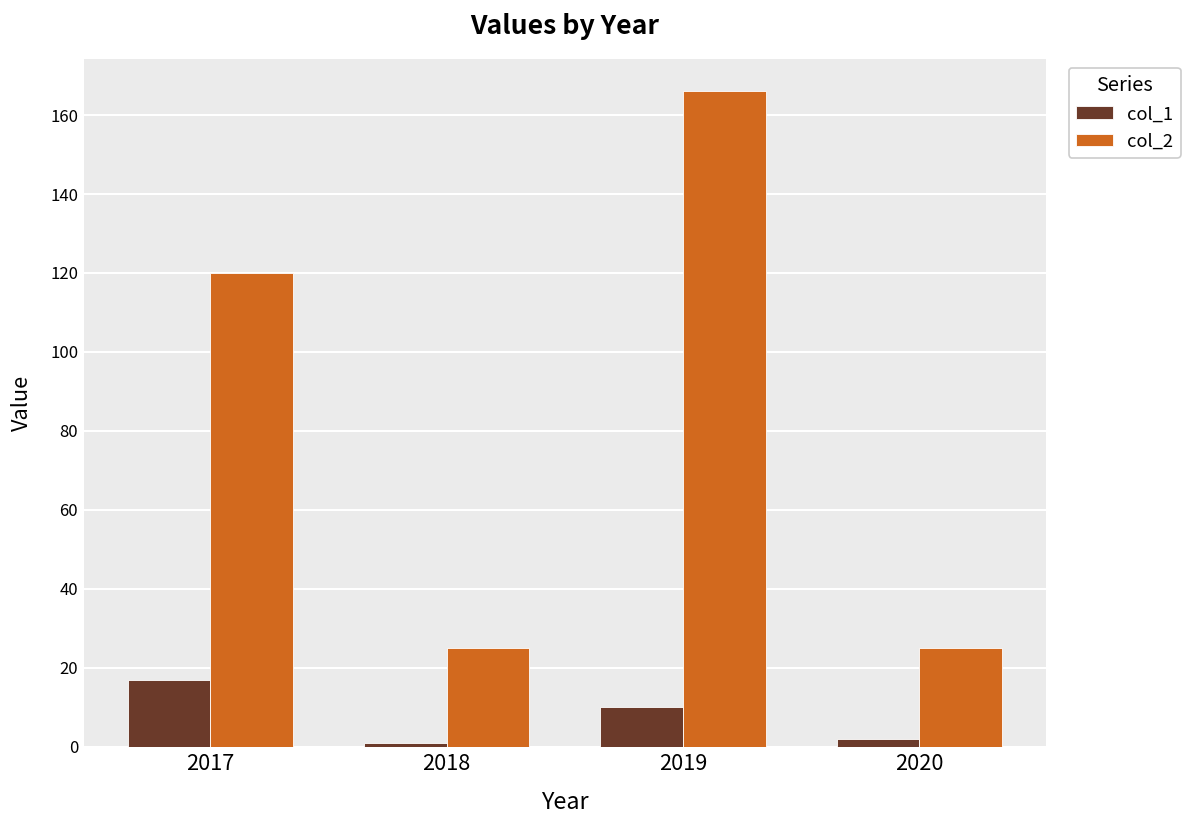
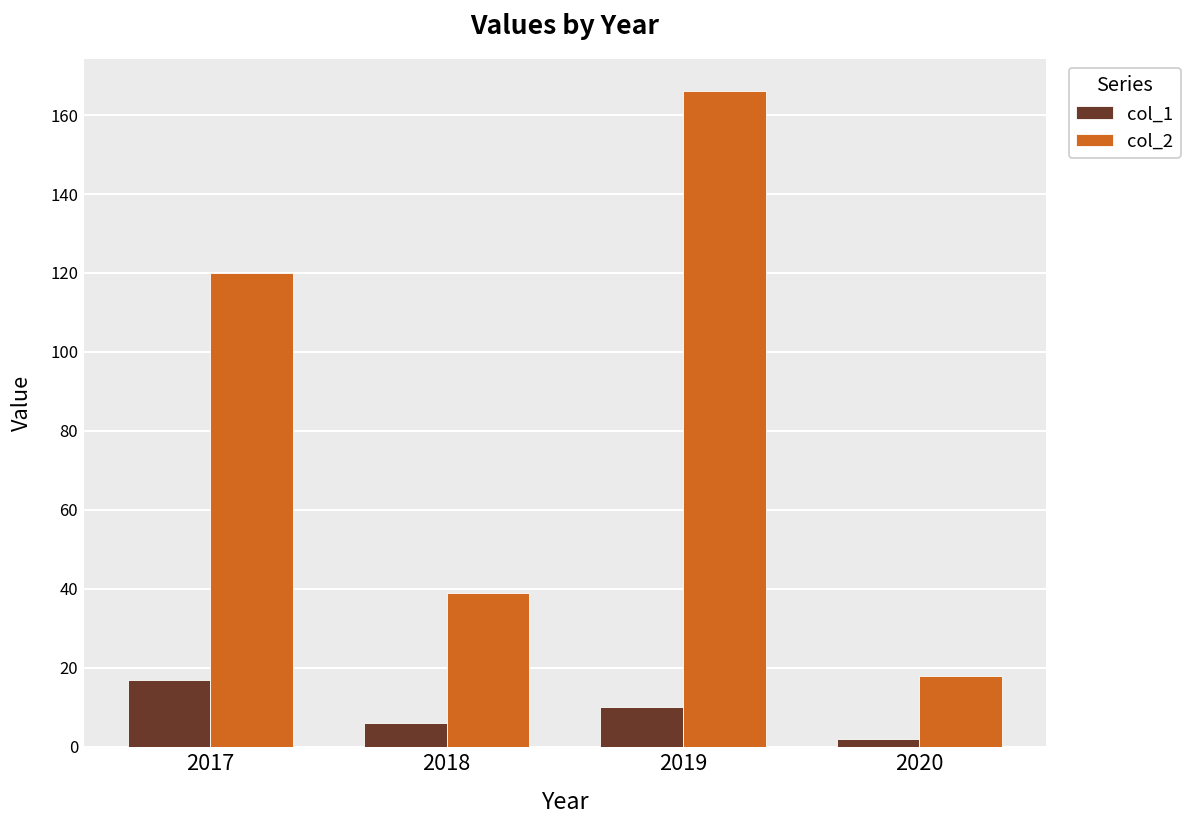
  {
    "col_1": {
      "2017": 17,
-     "2018": 1,
+     "2018": 6,
      "2019": 10,
      "2020": 2
    },
    "col_2": {
      "2017": 120,
-     "2018": 25,
+     "2018": 39,
      "2019": 166,
-     "2020": 25
+     "2020": 18
    }
  }
